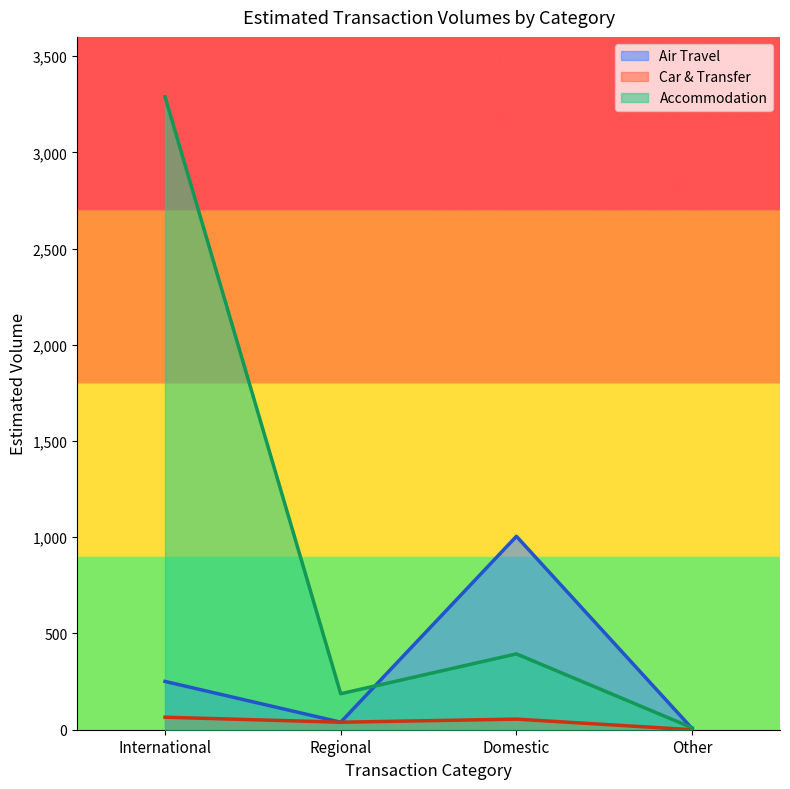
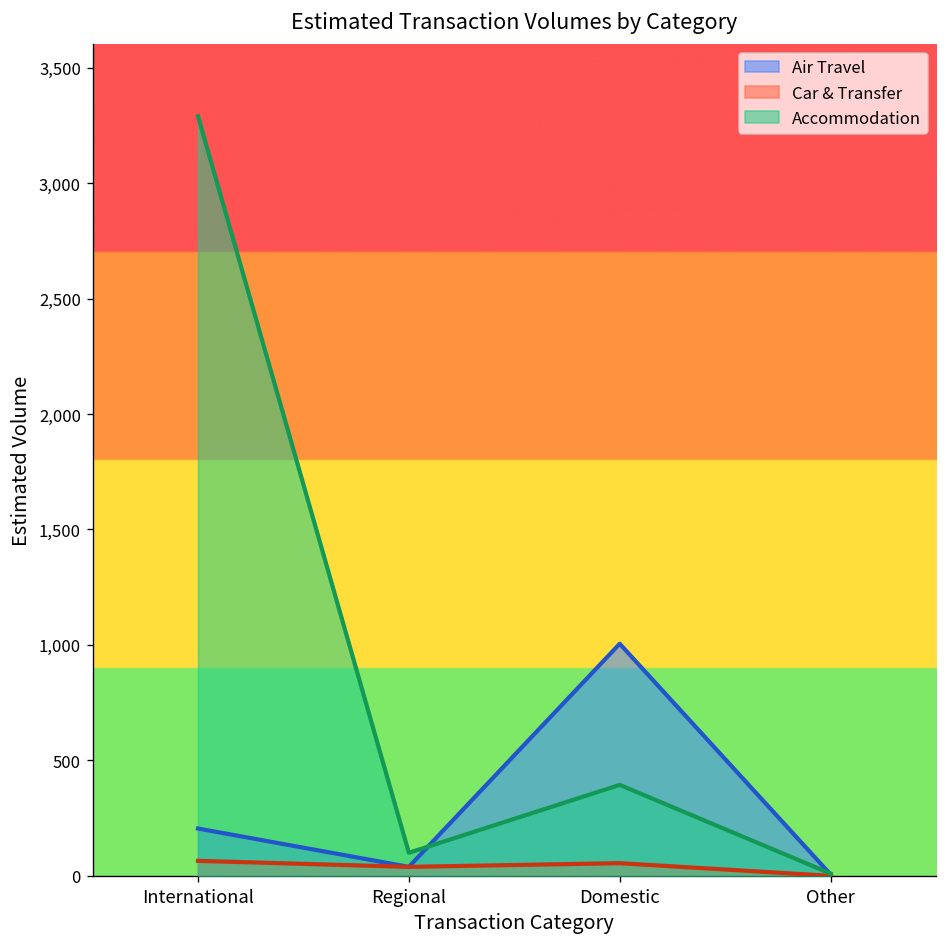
  {
    "Air Travel": {
-     "International": "250",
+     "International": "210",
      "Domestic": "1,010"
    },
    "Car & Transfer": {
      "International": "70",
      "Domestic": "60"
    },
    "Accommodation": {
      "International": "3,290",
-     "Regional": "190",
+     "Regional": "100",
      "Domestic": "390"
    }
  }
